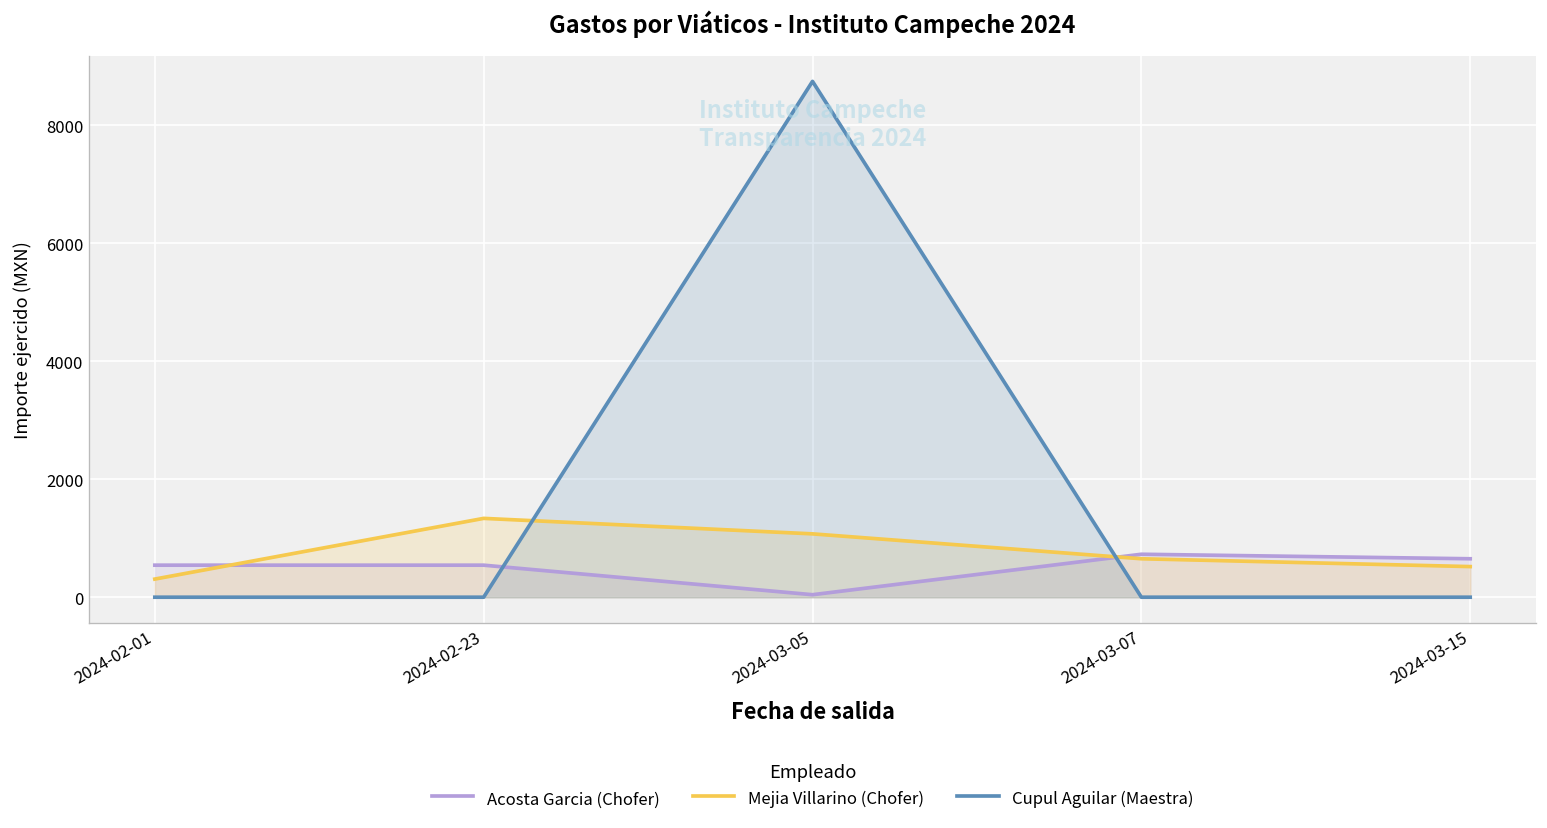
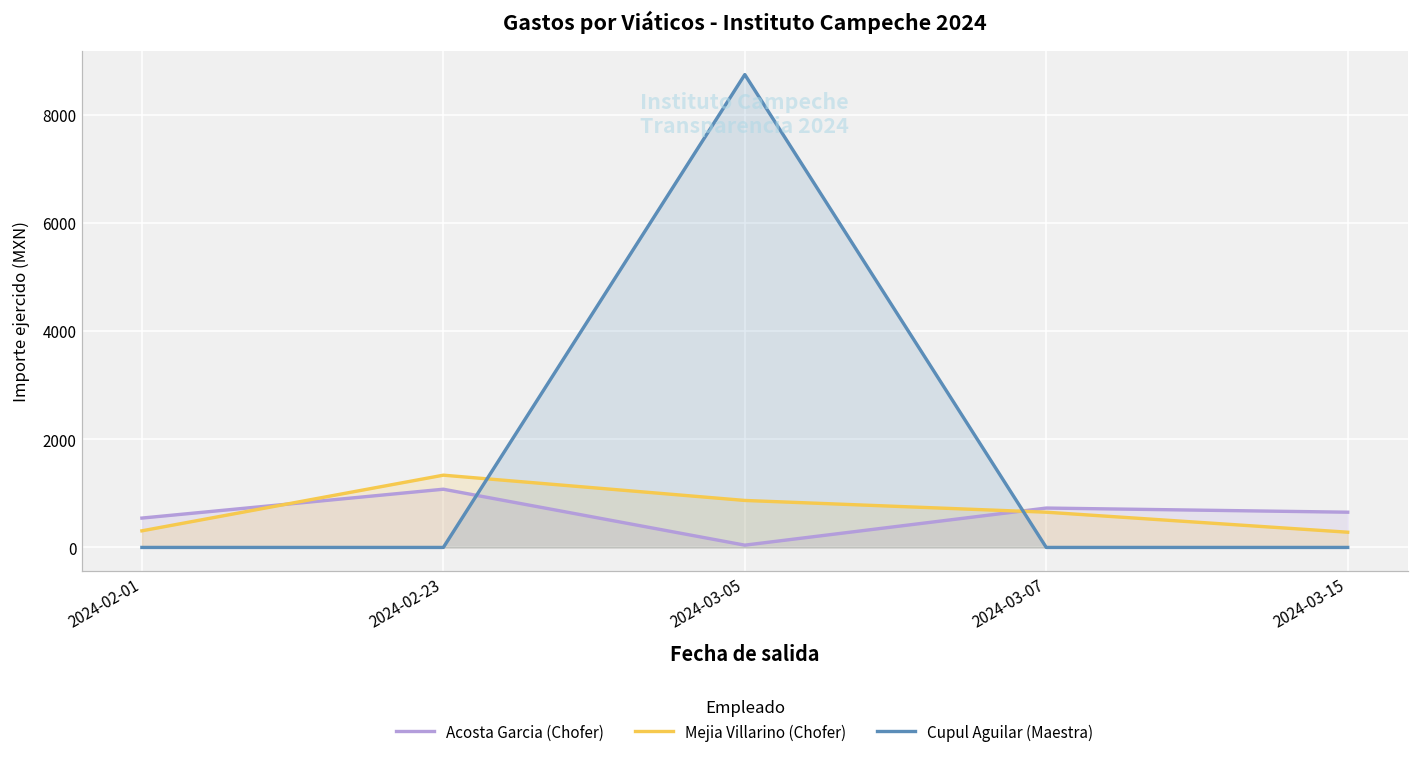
  {
    "Acosta Garcia (Chofer)": {
      "2024-02-01": 500,
-     "2024-02-23": 500,
+     "2024-02-23": 1100,
      "2024-03-05": 0,
      "2024-03-07": 700,
      "2024-03-15": 700
    },
    "Mejia Villarino (Chofer)": {
      "2024-02-01": 300,
      "2024-02-23": 1300,
-     "2024-03-05": 1100,
+     "2024-03-05": 900,
      "2024-03-07": 700,
-     "2024-03-15": 500
+     "2024-03-15": 300
    },
    "Cupul Aguilar (Maestra)": {
      "2024-02-01": 0,
      "2024-02-23": 0,
      "2024-03-07": 0,
      "2024-03-15": 0
    }
  }
